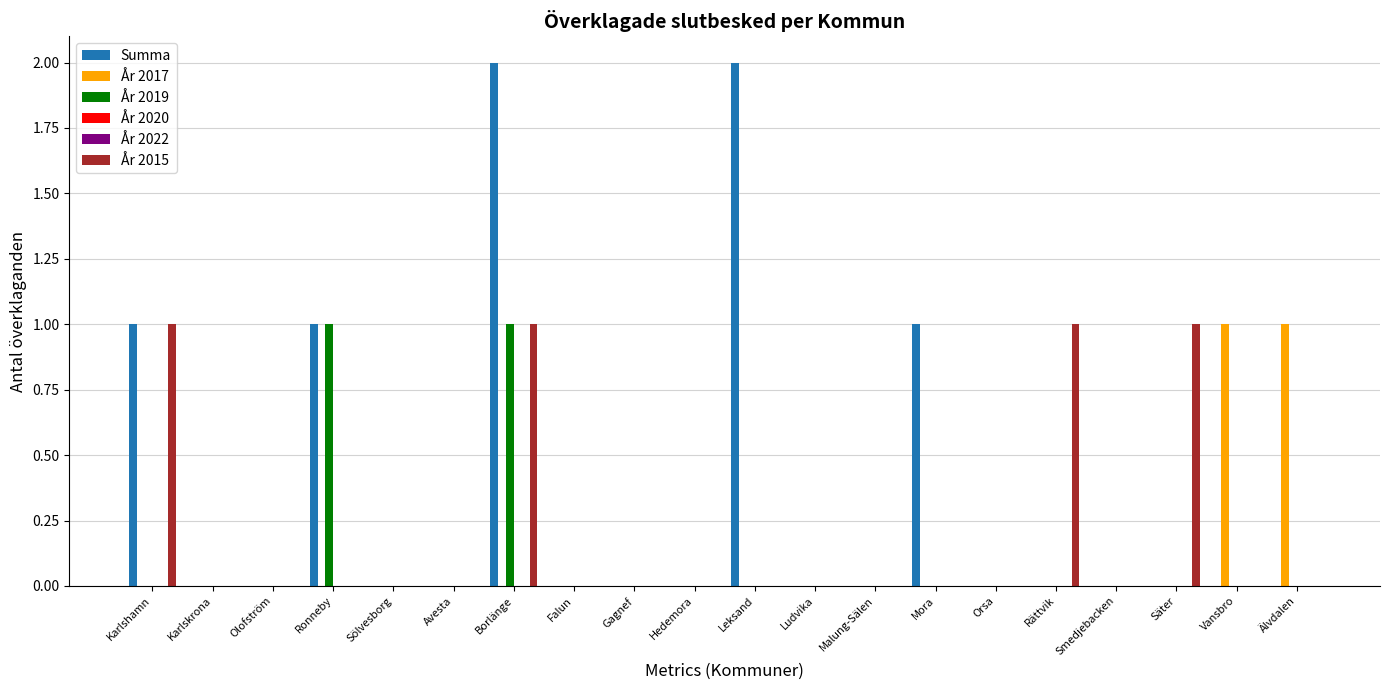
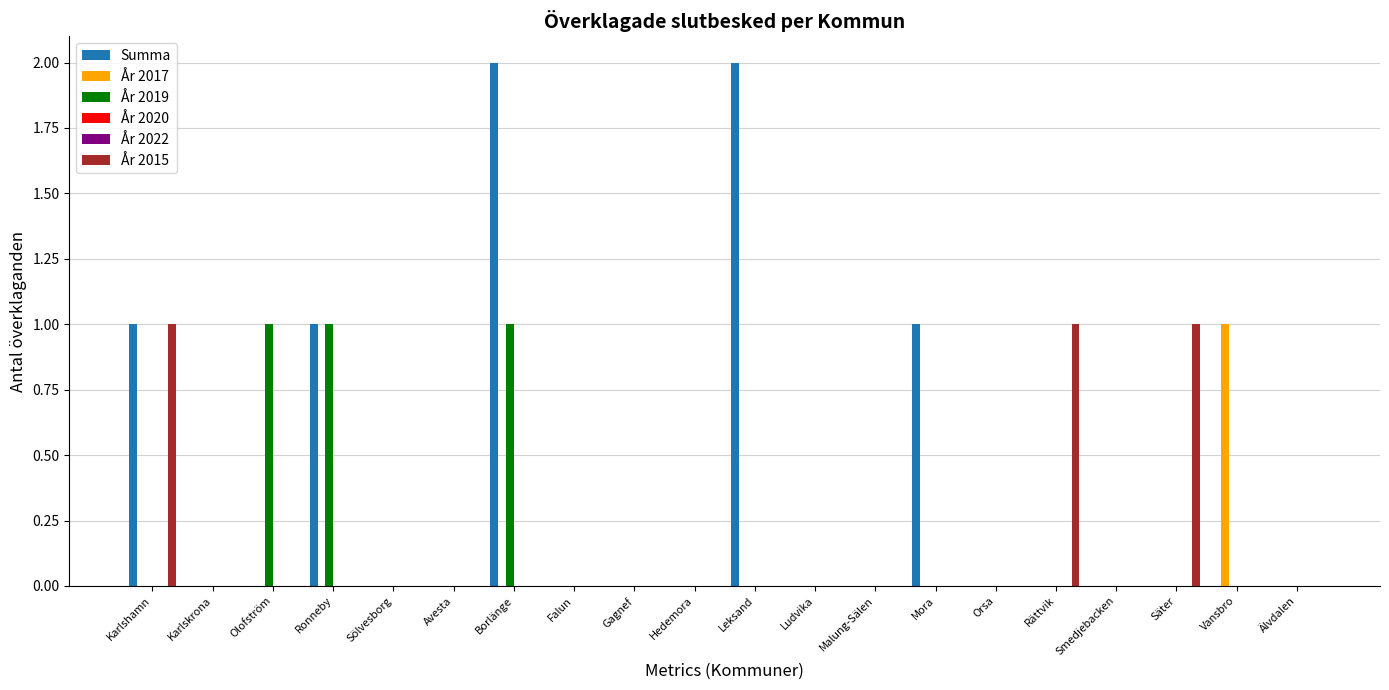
  {
    "Summa": {
      "Karlshamn": 1,
      "Karlskrona": 0,
      "Olofström": 0,
      "Ronneby": 1,
      "Sölvesborg": 0,
      "Avesta": 0,
      "Borlänge": 2,
      "Falun": 0,
      "Gagnef": 0,
      "Hedemora": 0,
      "Leksand": 2,
      "Ludvika": 0,
      "Malung-Sälen": 0,
      "Mora": 1,
      "Orsa": 0,
      "Rättvik": 0,
      "Smedjebacken": 0,
      "Säter": 0,
      "Vansbro": 0,
      "Älvdalen": 0
    },
    "År 2017": {
      "Karlshamn": 0,
      "Karlskrona": 0,
      "Olofström": 0,
      "Ronneby": 0,
      "Sölvesborg": 0,
      "Avesta": 0,
      "Borlänge": 0,
      "Falun": 0,
      "Gagnef": 0,
      "Hedemora": 0,
      "Leksand": 0,
      "Ludvika": 0,
      "Malung-Sälen": 0,
      "Mora": 0,
      "Orsa": 0,
      "Rättvik": 0,
      "Smedjebacken": 0,
      "Säter": 0,
      "Vansbro": 1,
-     "Älvdalen": 1
+     "Älvdalen": 0
    },
    "År 2019": {
      "Karlshamn": 0,
      "Karlskrona": 0,
-     "Olofström": 0,
+     "Olofström": 1,
      "Ronneby": 1,
      "Sölvesborg": 0,
      "Avesta": 0,
      "Borlänge": 1,
      "Falun": 0,
      "Gagnef": 0,
      "Hedemora": 0,
      "Leksand": 0,
      "Ludvika": 0,
      "Malung-Sälen": 0,
      "Mora": 0,
      "Orsa": 0,
      "Rättvik": 0,
      "Smedjebacken": 0,
      "Säter": 0,
      "Vansbro": 0,
      "Älvdalen": 0
    },
    "År 2020": {
      "Karlshamn": 0,
      "Karlskrona": 0,
      "Olofström": 0,
      "Ronneby": 0,
      "Sölvesborg": 0,
      "Avesta": 0,
      "Borlänge": 0,
      "Falun": 0,
      "Gagnef": 0,
      "Hedemora": 0,
      "Leksand": 0,
      "Ludvika": 0,
      "Malung-Sälen": 0,
      "Mora": 0,
      "Orsa": 0,
      "Rättvik": 0,
      "Smedjebacken": 0,
      "Säter": 0,
      "Vansbro": 0,
      "Älvdalen": 0
    },
    "År 2022": {
      "Karlshamn": 0,
      "Karlskrona": 0,
      "Olofström": 0,
      "Ronneby": 0,
      "Sölvesborg": 0,
      "Avesta": 0,
      "Borlänge": 0,
      "Falun": 0,
      "Gagnef": 0,
      "Hedemora": 0,
      "Leksand": 0,
      "Ludvika": 0,
      "Malung-Sälen": 0,
      "Mora": 0,
      "Orsa": 0,
      "Rättvik": 0,
      "Smedjebacken": 0,
      "Säter": 0,
      "Vansbro": 0,
      "Älvdalen": 0
    },
    "År 2015": {
      "Karlshamn": 1,
      "Karlskrona": 0,
      "Olofström": 0,
      "Ronneby": 0,
      "Sölvesborg": 0,
      "Avesta": 0,
-     "Borlänge": 1,
+     "Borlänge": 0,
      "Falun": 0,
      "Gagnef": 0,
      "Hedemora": 0,
      "Leksand": 0,
      "Ludvika": 0,
      "Malung-Sälen": 0,
      "Mora": 0,
      "Orsa": 0,
      "Rättvik": 1,
      "Smedjebacken": 0,
      "Säter": 1,
      "Vansbro": 0,
      "Älvdalen": 0
    }
  }
